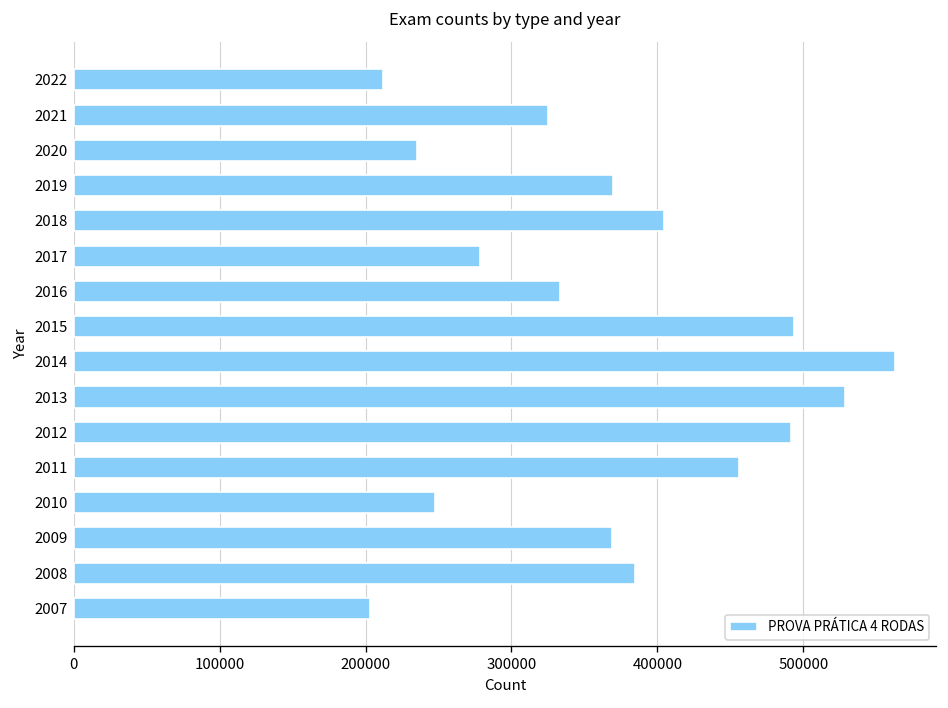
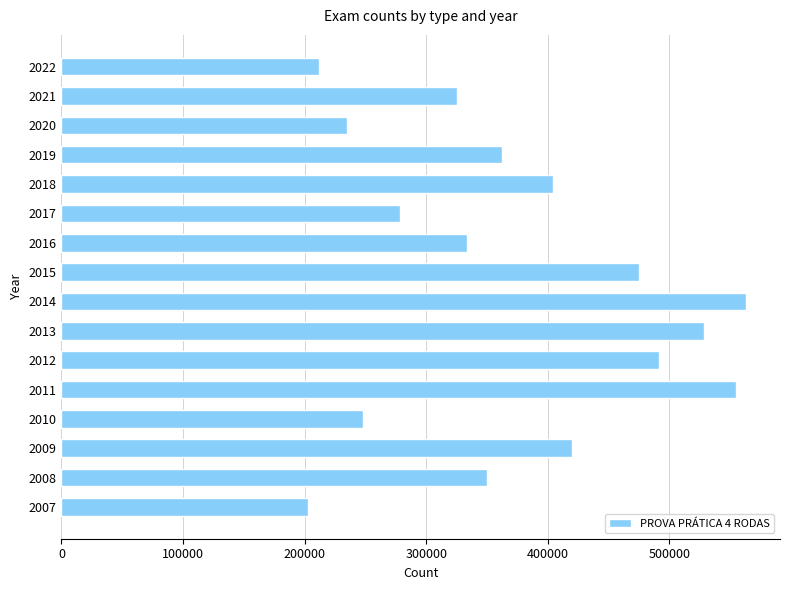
  {
    "2022": 212000,
    "2021": 325000,
    "2020": 235000,
-   "2019": 370000,
+   "2019": 362000,
    "2018": 404000,
    "2017": 279000,
    "2016": 333000,
-   "2015": 493000,
+   "2015": 475000,
    "2014": 563000,
    "2013": 529000,
    "2012": 491000,
-   "2011": 456000,
+   "2011": 555000,
    "2010": 248000,
-   "2009": 369000,
-   "2008": 384000,
+   "2009": 420000,
+   "2008": 350000,
    "2007": 203000
  }
